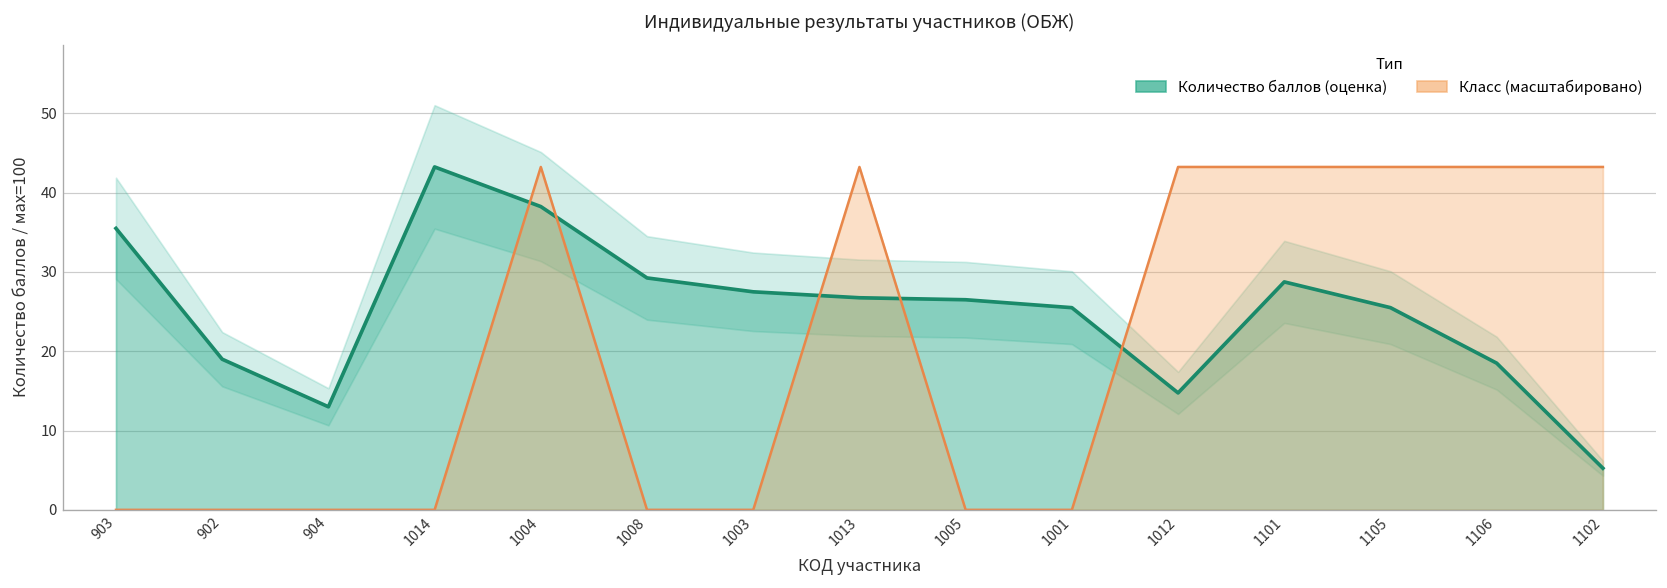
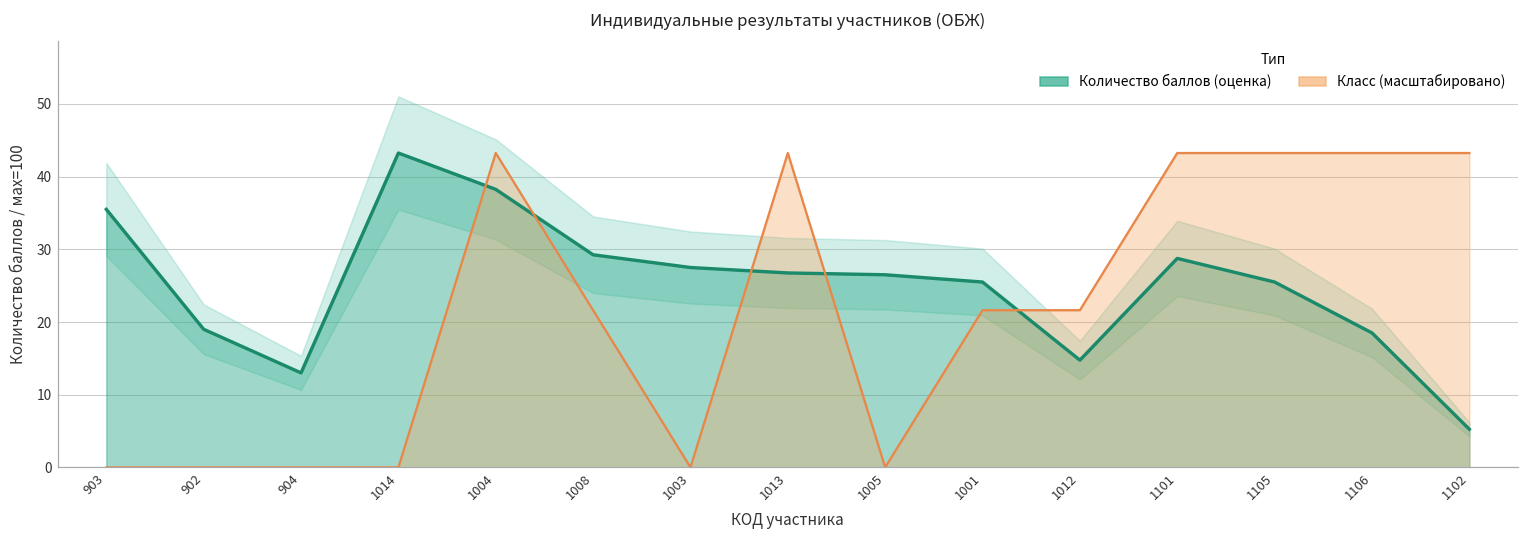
  {
    "Класс (масштабировано)": {
      "903": 0,
      "902": 0,
      "904": 0,
      "1014": 0,
      "1004": 43,
-     "1008": 0,
+     "1008": 22,
      "1003": 0,
      "1013": 43,
      "1005": 0,
-     "1001": 0,
-     "1012": 43,
+     "1001": 22,
+     "1012": 22,
      "1101": 43,
      "1105": 43,
      "1106": 43,
      "1102": 43
    }
  }
